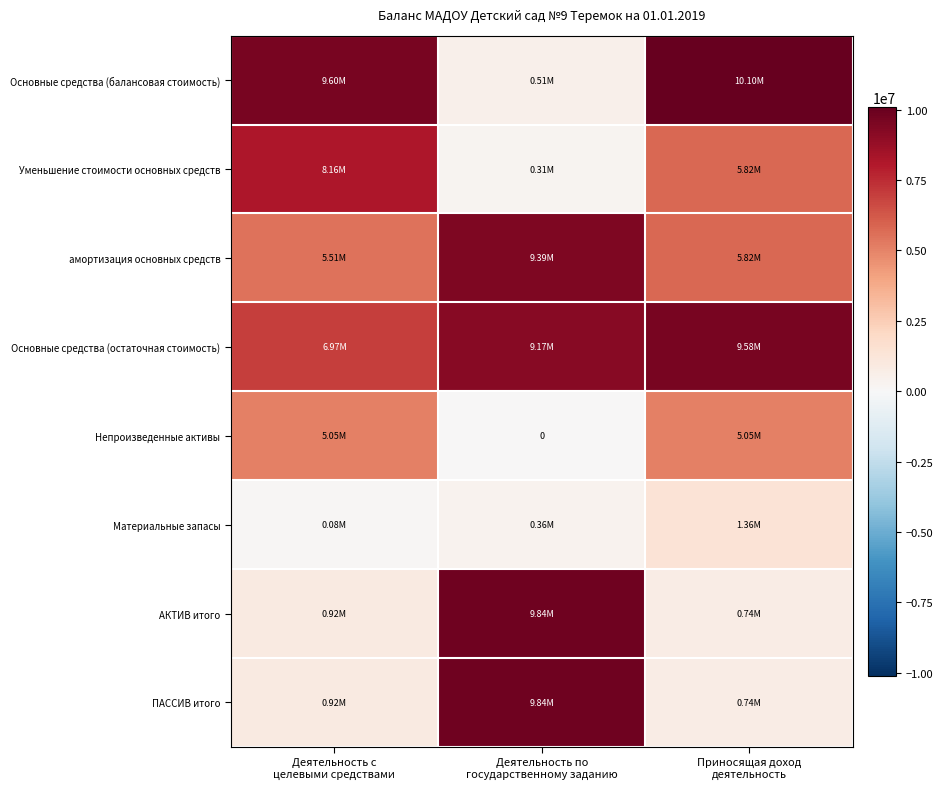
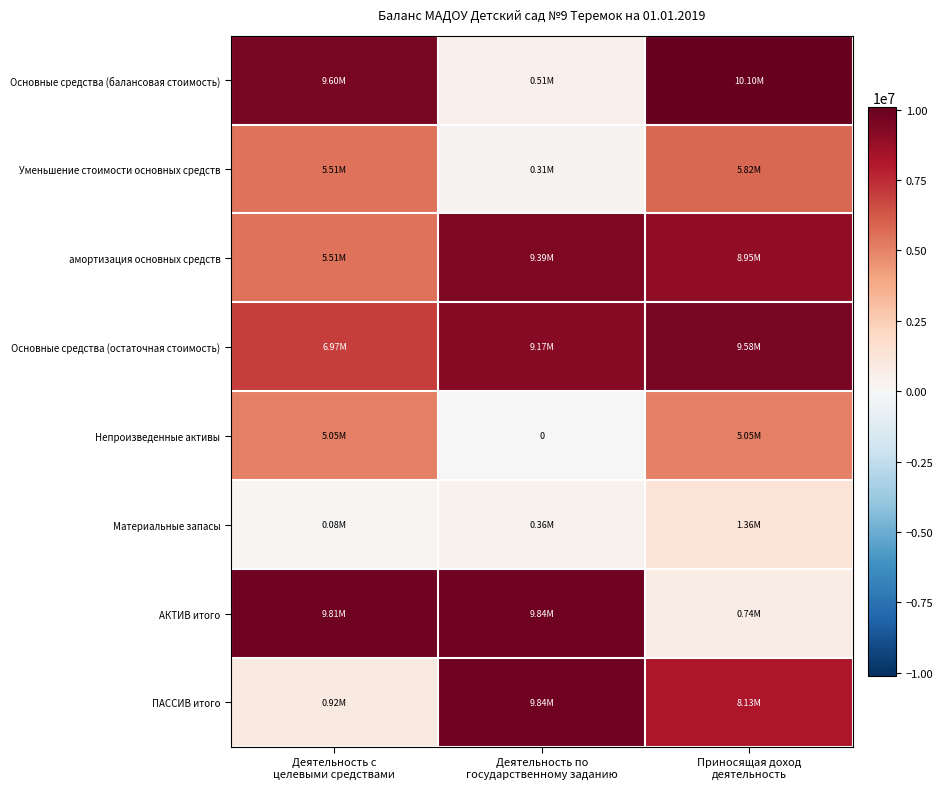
  {
    "Основные средства (балансовая стоимость)": {
      "Деятельность с целевыми средствами": "9.60M",
      "Деятельность по государственному заданию": "0.51M",
      "Приносящая доход деятельность": "10.10M"
    },
    "Уменьшение стоимости основных средств": {
-     "Деятельность с целевыми средствами": "8.16M",
+     "Деятельность с целевыми средствами": "5.51M",
      "Деятельность по государственному заданию": "0.31M",
      "Приносящая доход деятельность": "5.82M"
    },
    "амортизация основных средств": {
      "Деятельность с целевыми средствами": "5.51M",
      "Деятельность по государственному заданию": "9.39M",
-     "Приносящая доход деятельность": "5.82M"
+     "Приносящая доход деятельность": "8.95M"
    },
    "Основные средства (остаточная стоимость)": {
      "Деятельность с целевыми средствами": "6.97M",
      "Деятельность по государственному заданию": "9.17M",
      "Приносящая доход деятельность": "9.58M"
    },
    "Непроизведенные активы": {
      "Деятельность с целевыми средствами": "5.05M",
      "Деятельность по государственному заданию": "0",
      "Приносящая доход деятельность": "5.05M"
    },
    "Материальные запасы": {
      "Деятельность с целевыми средствами": "0.08M",
      "Деятельность по государственному заданию": "0.36M",
      "Приносящая доход деятельность": "1.36M"
    },
    "АКТИВ итого": {
-     "Деятельность с целевыми средствами": "0.92M",
+     "Деятельность с целевыми средствами": "9.81M",
      "Деятельность по государственному заданию": "9.84M",
      "Приносящая доход деятельность": "0.74M"
    },
    "ПАССИВ итого": {
      "Деятельность с целевыми средствами": "0.92M",
      "Деятельность по государственному заданию": "9.84M",
-     "Приносящая доход деятельность": "0.74M"
+     "Приносящая доход деятельность": "8.13M"
    }
  }
